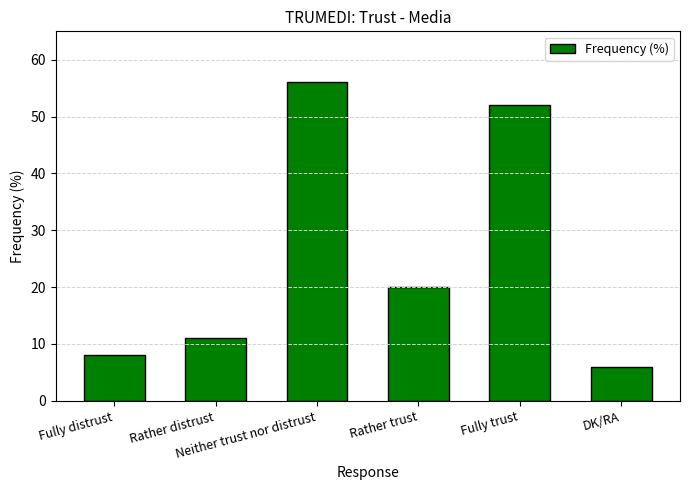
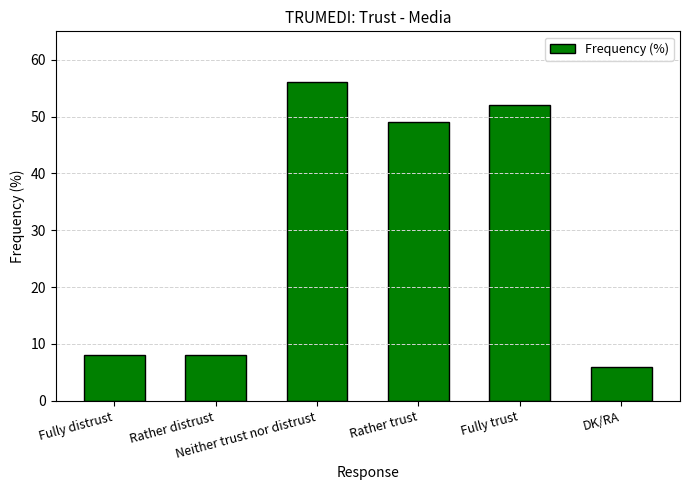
  {
    "Fully distrust": 8,
-   "Rather distrust": 11,
+   "Rather distrust": 8,
    "Neither trust nor distrust": 56,
-   "Rather trust": 20,
+   "Rather trust": 49,
    "Fully trust": 52,
    "DK/RA": 6
  }
